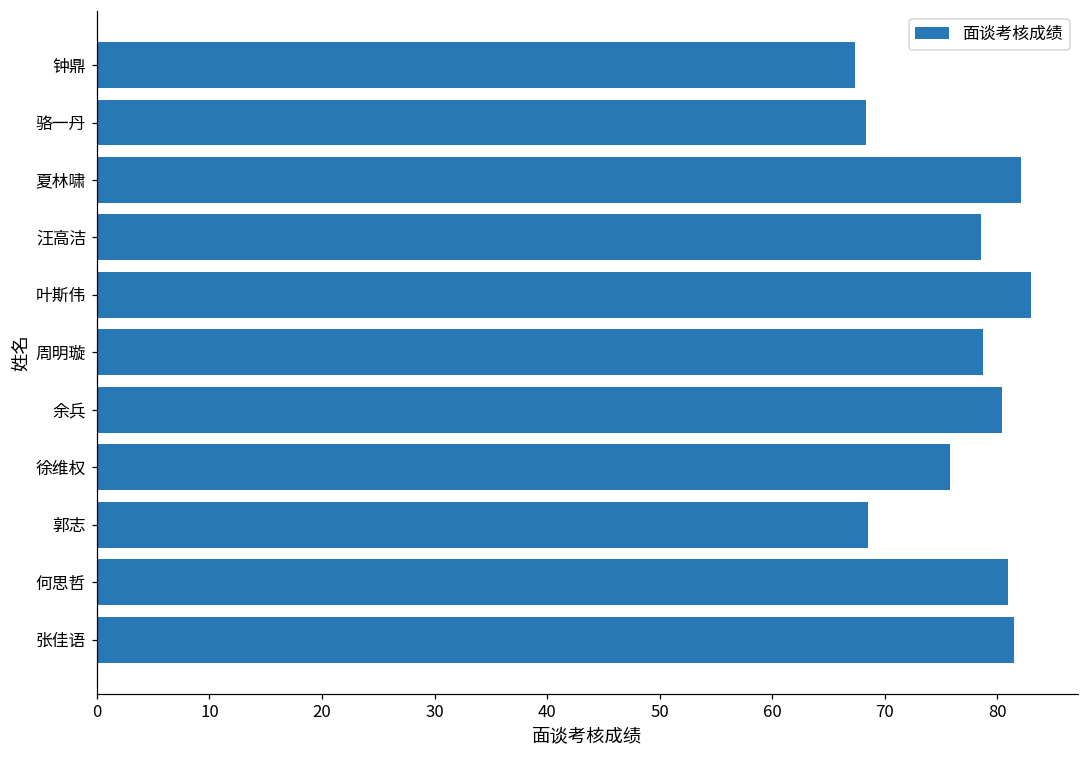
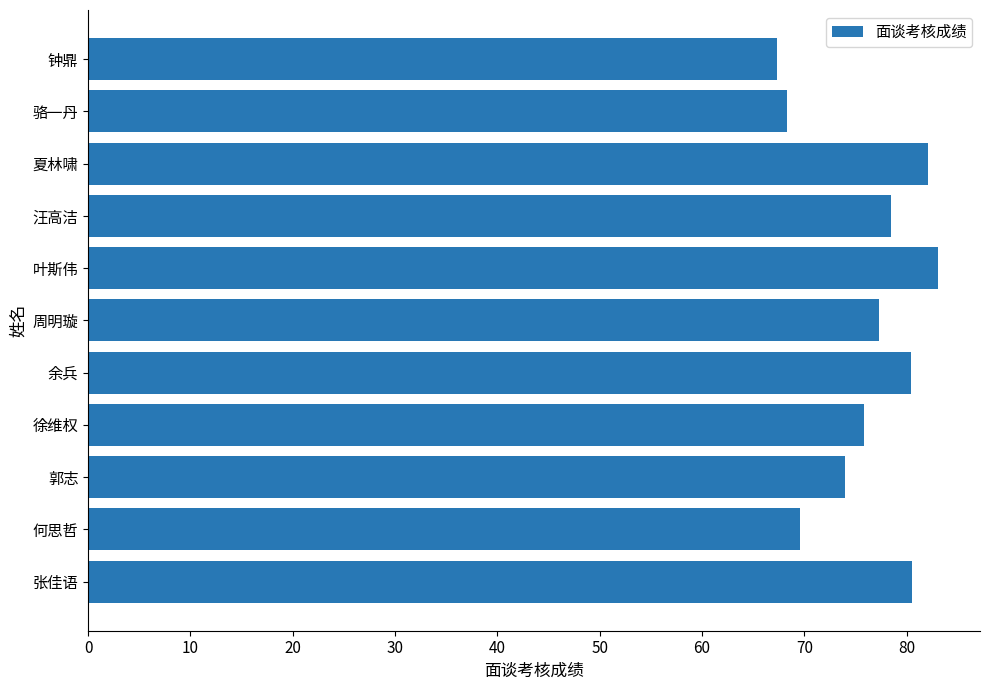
  {
    "钟鼎": 67.3,
    "骆一丹": 68.3,
    "夏林啸": 82.1,
    "汪高洁": 78.5,
    "叶斯伟": 83.0,
-   "周明璇": 78.7,
+   "周明璇": 77.3,
    "余兵": 80.4,
    "徐维权": 75.8,
-   "郭志": 68.5,
-   "何思哲": 80.9,
-   "张佳语": 81.5
+   "郭志": 74.0,
+   "何思哲": 69.6,
+   "张佳语": 80.5
  }
